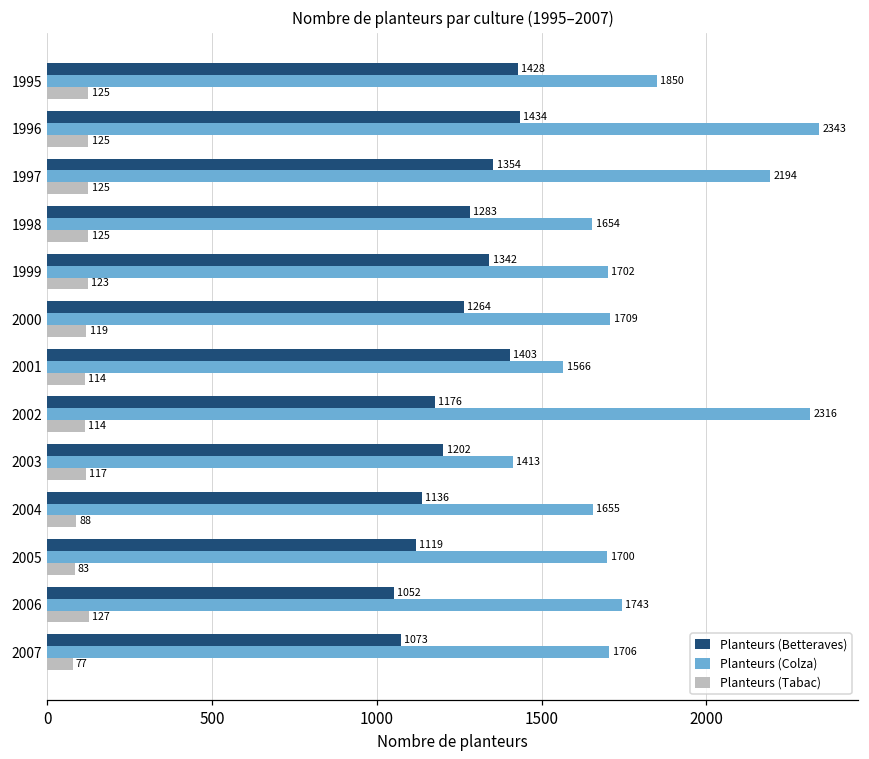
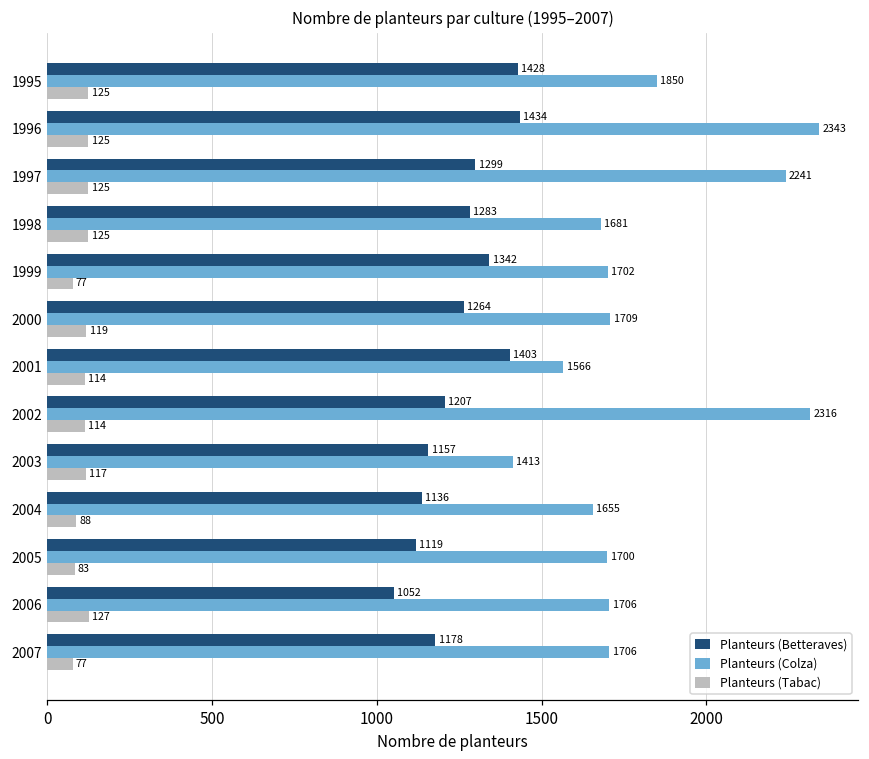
  {
    "Planteurs (Betteraves)": {
      "1995": 1428,
      "1996": 1434,
-     "1997": 1354,
+     "1997": 1299,
      "1998": 1283,
      "1999": 1342,
      "2000": 1264,
      "2001": 1403,
-     "2002": 1176,
-     "2003": 1202,
+     "2002": 1207,
+     "2003": 1157,
      "2004": 1136,
      "2005": 1119,
      "2006": 1052,
-     "2007": 1073
+     "2007": 1178
    },
    "Planteurs (Colza)": {
      "1995": 1850,
      "1996": 2343,
-     "1997": 2194,
-     "1998": 1654,
+     "1997": 2241,
+     "1998": 1681,
      "1999": 1702,
      "2000": 1709,
      "2001": 1566,
      "2002": 2316,
      "2003": 1413,
      "2004": 1655,
      "2005": 1700,
-     "2006": 1743,
+     "2006": 1706,
      "2007": 1706
    },
    "Planteurs (Tabac)": {
      "1995": 125,
      "1996": 125,
      "1997": 125,
      "1998": 125,
-     "1999": 123,
+     "1999": 77,
      "2000": 119,
      "2001": 114,
      "2002": 114,
      "2003": 117,
      "2004": 88,
      "2005": 83,
      "2006": 127,
      "2007": 77
    }
  }
